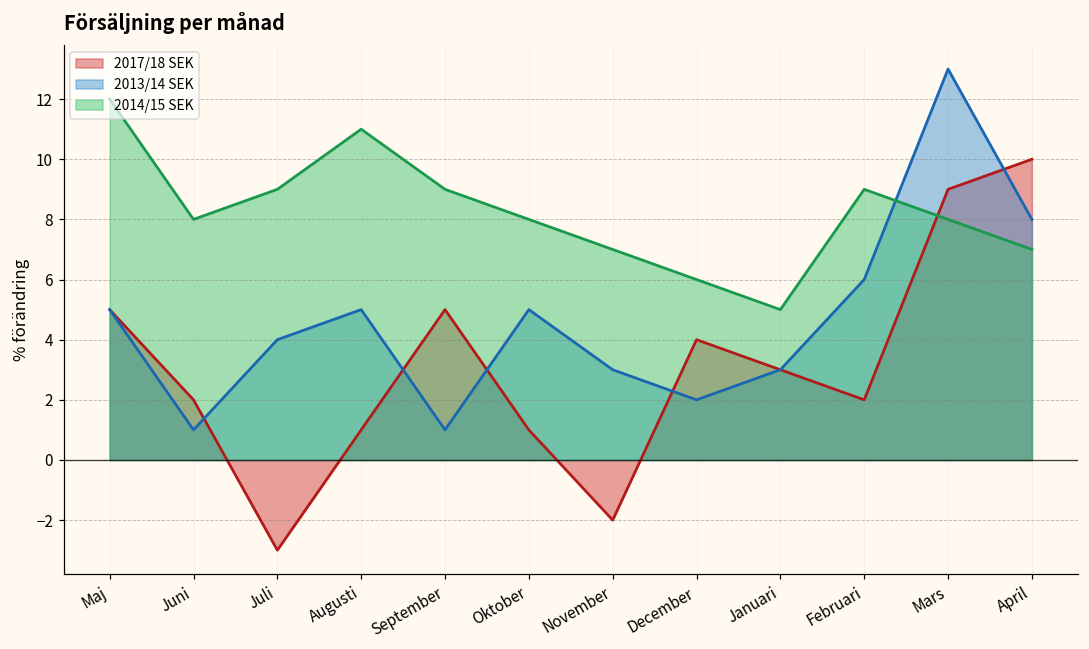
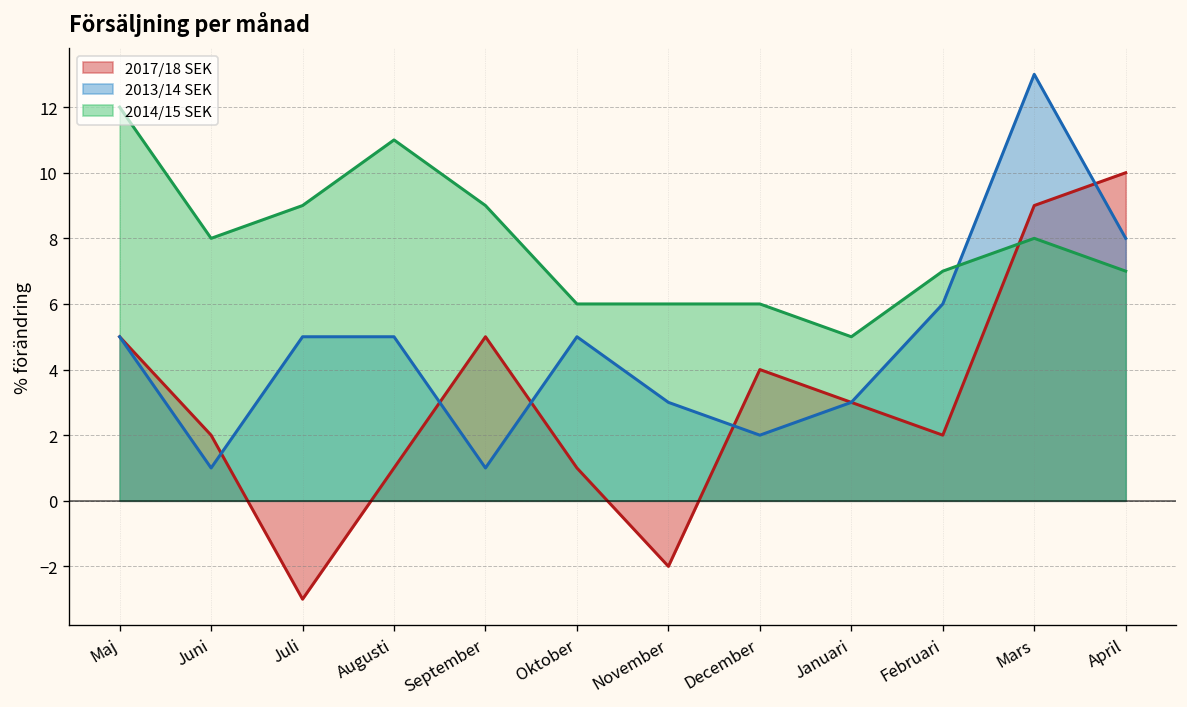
  {
    "2013/14 SEK": {
      "Juni": 1,
-     "Juli": 4,
+     "Juli": 5,
      "Augusti": 5,
      "September": 1,
      "Oktober": 5,
      "November": 3,
      "December": 2,
      "Februari": 6,
      "Mars": 13,
      "April": 8
    },
    "2014/15 SEK": {
      "Juni": 8,
      "Juli": 9,
      "Augusti": 11,
      "September": 9,
-     "Oktober": 8,
-     "November": 7,
+     "Oktober": 6,
+     "November": 6,
      "December": 6,
      "Januari": 5,
-     "Februari": 9,
+     "Februari": 7,
      "Mars": 8,
      "April": 7
    }
  }
